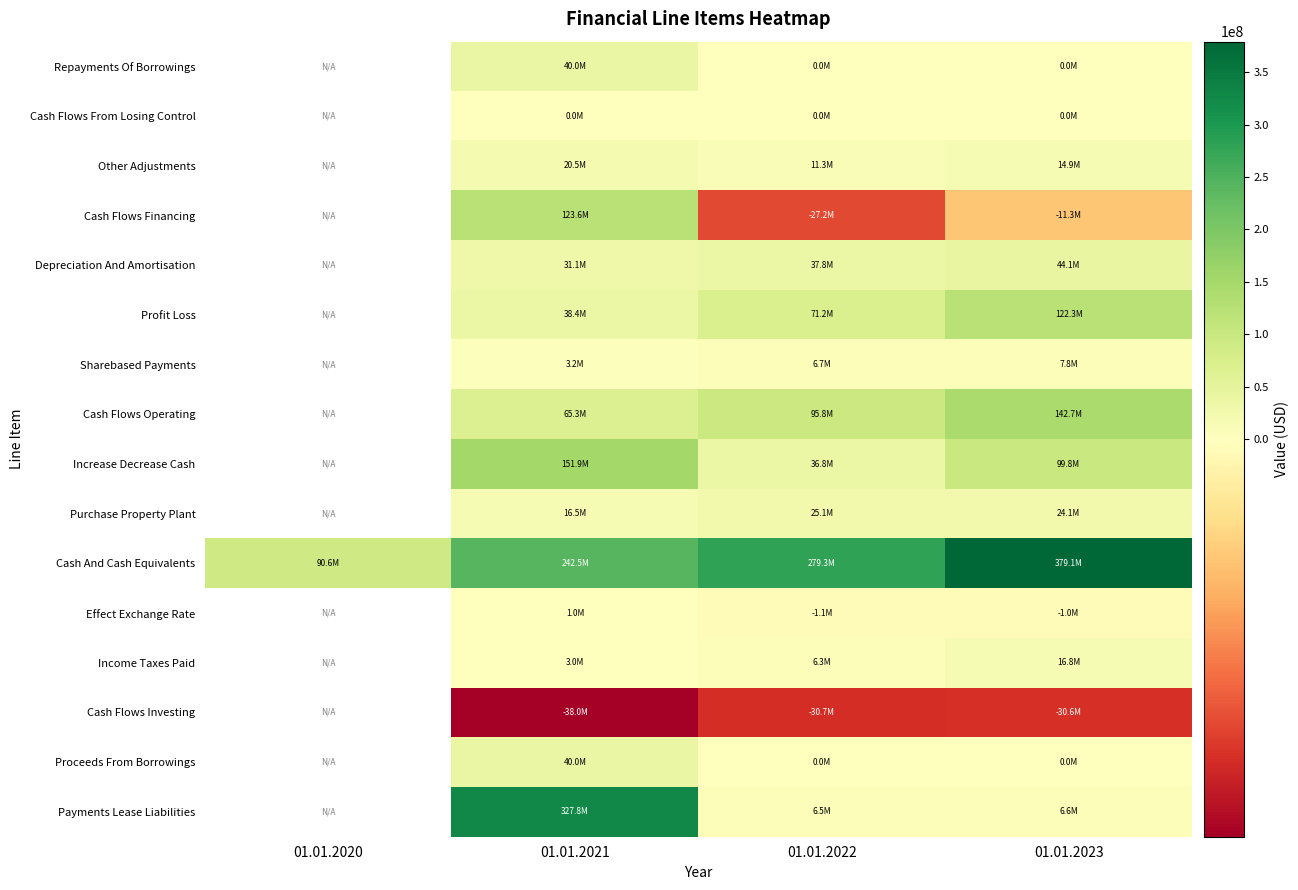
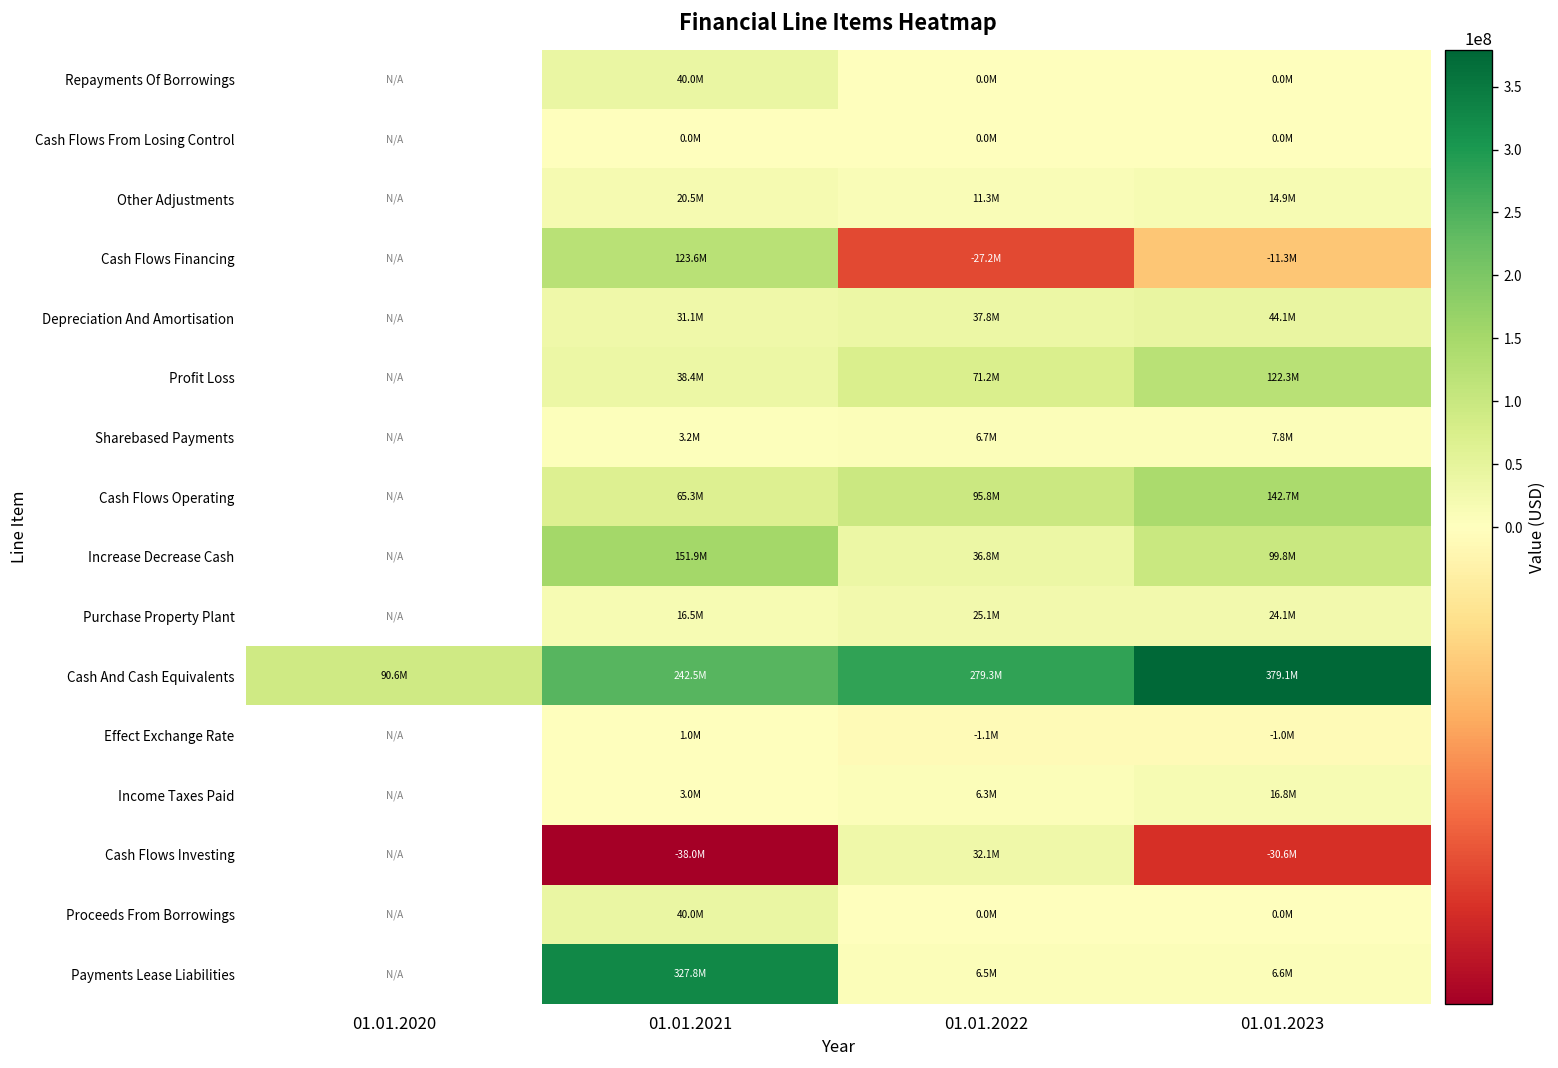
  {
    "Repayments Of Borrowings": {
      "01.01.2021": "40.0M",
      "01.01.2022": "0.0M",
      "01.01.2023": "0.0M"
    },
    "Cash Flows From Losing Control": {
      "01.01.2021": "0.0M",
      "01.01.2022": "0.0M",
      "01.01.2023": "0.0M"
    },
    "Other Adjustments": {
      "01.01.2021": "20.5M",
      "01.01.2022": "11.3M",
      "01.01.2023": "14.9M"
    },
    "Cash Flows Financing": {
      "01.01.2021": "123.6M",
      "01.01.2022": "-27.2M",
      "01.01.2023": "-11.3M"
    },
    "Depreciation And Amortisation": {
      "01.01.2021": "31.1M",
      "01.01.2022": "37.8M",
      "01.01.2023": "44.1M"
    },
    "Profit Loss": {
      "01.01.2021": "38.4M",
      "01.01.2022": "71.2M",
      "01.01.2023": "122.3M"
    },
    "Sharebased Payments": {
      "01.01.2021": "3.2M",
      "01.01.2022": "6.7M",
      "01.01.2023": "7.8M"
    },
    "Cash Flows Operating": {
      "01.01.2021": "65.3M",
      "01.01.2022": "95.8M",
      "01.01.2023": "142.7M"
    },
    "Increase Decrease Cash": {
      "01.01.2021": "151.9M",
      "01.01.2022": "36.8M",
      "01.01.2023": "99.8M"
    },
    "Purchase Property Plant": {
      "01.01.2021": "16.5M",
      "01.01.2022": "25.1M",
      "01.01.2023": "24.1M"
    },
    "Cash And Cash Equivalents": {
      "01.01.2020": "90.6M",
      "01.01.2021": "242.5M",
      "01.01.2022": "279.3M",
      "01.01.2023": "379.1M"
    },
    "Effect Exchange Rate": {
      "01.01.2021": "1.0M",
      "01.01.2022": "-1.1M",
      "01.01.2023": "-1.0M"
    },
    "Income Taxes Paid": {
      "01.01.2021": "3.0M",
      "01.01.2022": "6.3M",
      "01.01.2023": "16.8M"
    },
    "Cash Flows Investing": {
      "01.01.2021": "-38.0M",
-     "01.01.2022": "-30.7M",
+     "01.01.2022": "32.1M",
      "01.01.2023": "-30.6M"
    },
    "Proceeds From Borrowings": {
      "01.01.2021": "40.0M",
      "01.01.2022": "0.0M",
      "01.01.2023": "0.0M"
    },
    "Payments Lease Liabilities": {
      "01.01.2021": "327.8M",
      "01.01.2022": "6.5M",
      "01.01.2023": "6.6M"
    }
  }
